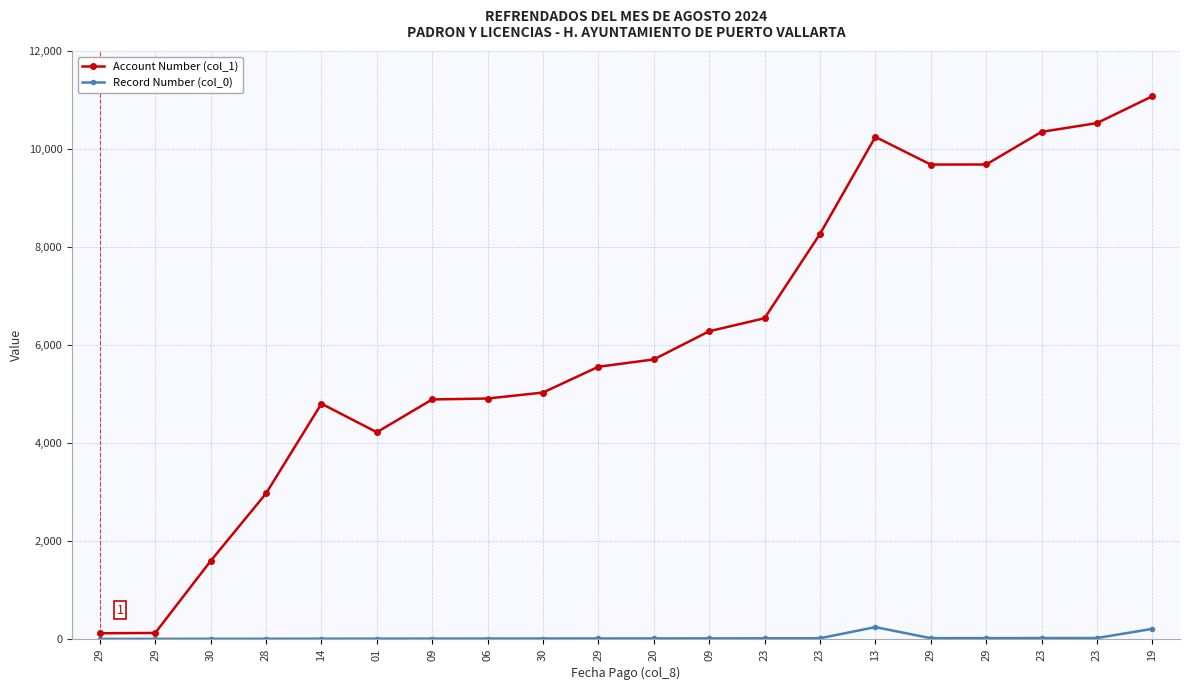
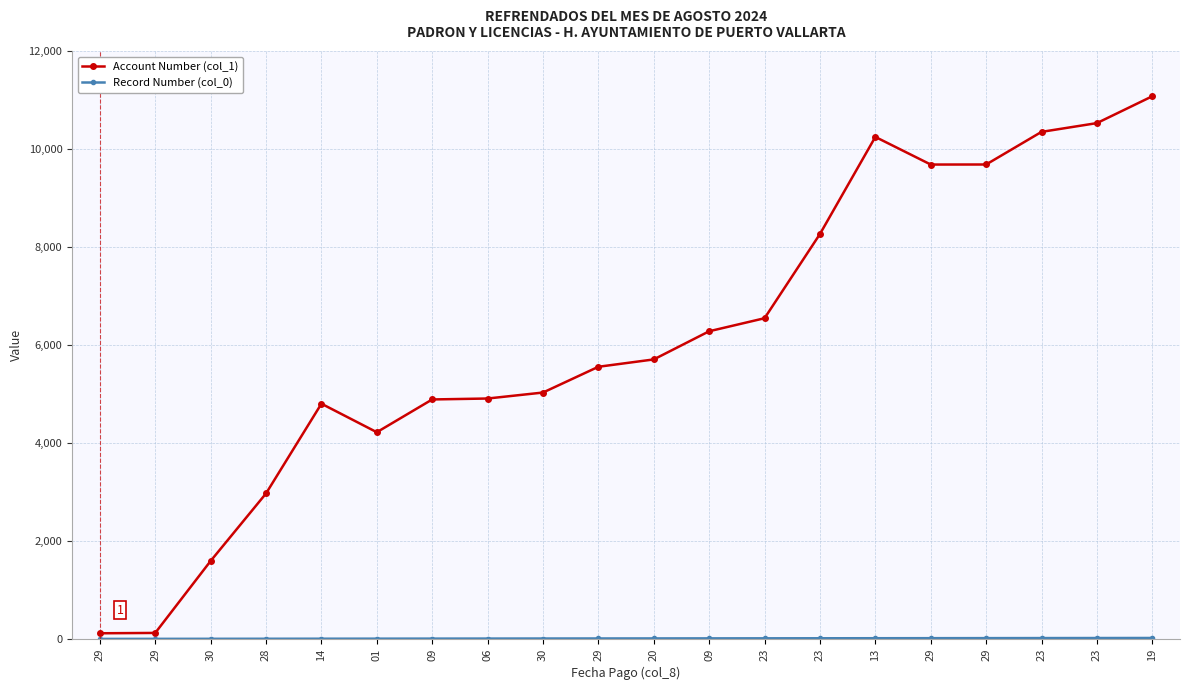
  {
    "Account Number (col_1)": {
      "28": "3,000",
      "14": "4,800",
      "01": "4,200",
      "06": "4,900",
      "20": "5,700",
      "13": "10,200",
      "19": "11,100"
    },
    "Record Number (col_0)": {
      "28": "0",
      "14": "0",
      "01": "0",
      "06": "0",
      "20": "0",
-     "13": "200",
-     "19": "200"
+     "13": "0",
+     "19": "0"
    }
  }
